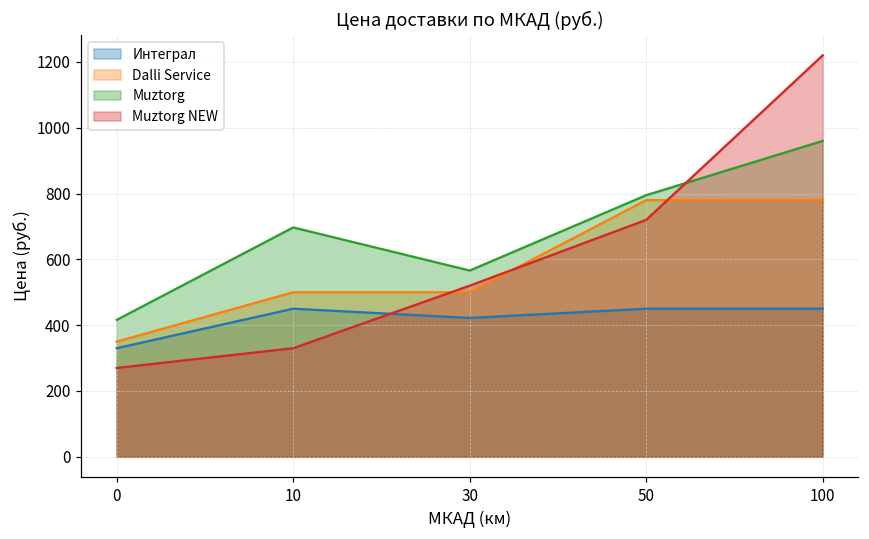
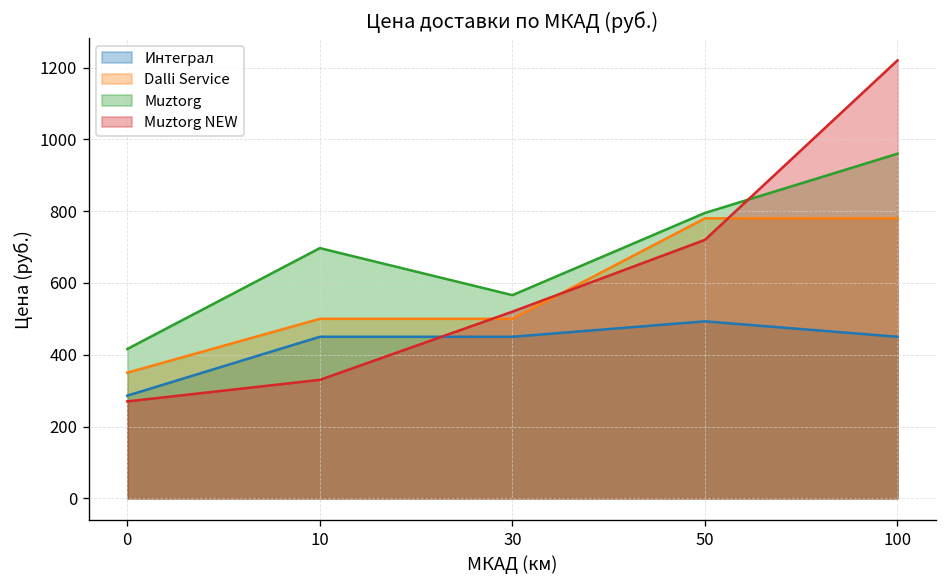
  {
    "Интеграл": {
-     "0": 330,
+     "0": 290,
      "10": 450,
-     "30": 420,
-     "50": 450,
+     "30": 450,
+     "50": 490,
      "100": 450
    },
    "Muztorg": {
      "0": 420,
      "10": 700,
      "30": 570,
      "50": 800,
      "100": 960
    }
  }
